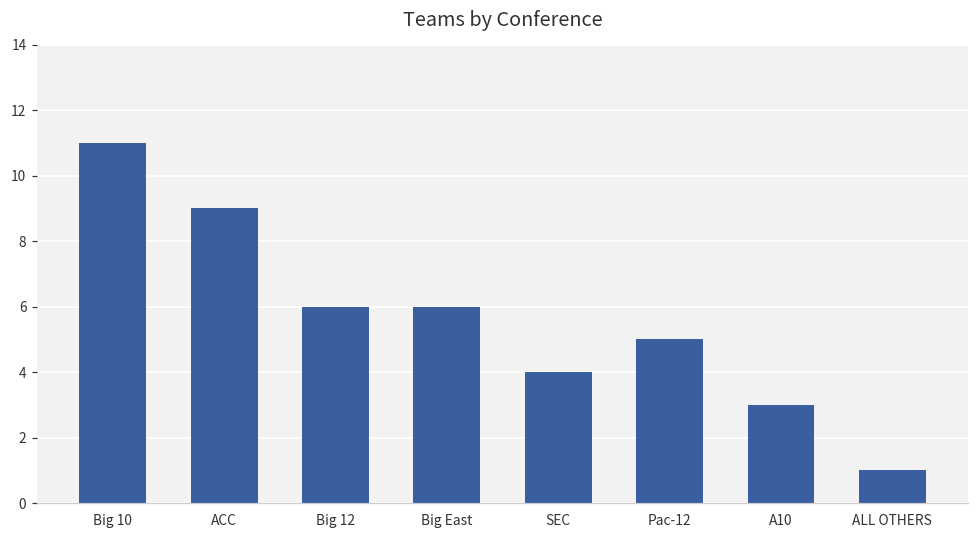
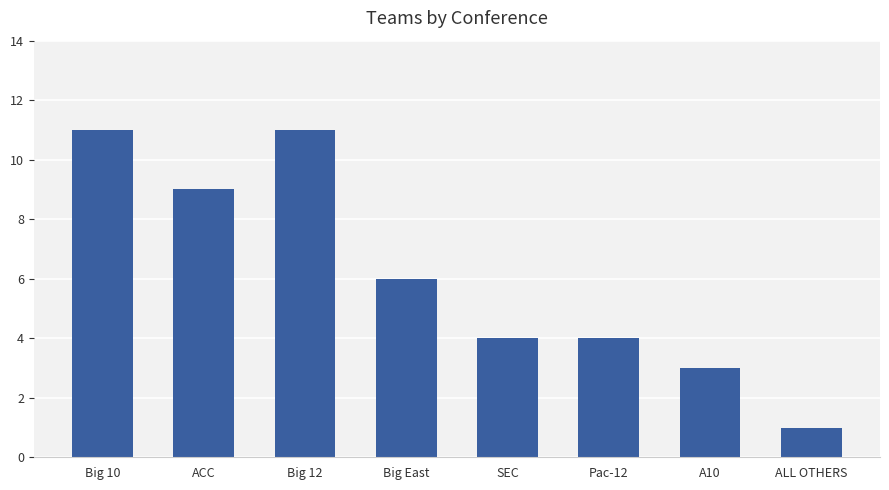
  {
    "Big 10": 11,
    "ACC": 9,
-   "Big 12": 6,
+   "Big 12": 11,
    "Big East": 6,
    "SEC": 4,
-   "Pac-12": 5,
+   "Pac-12": 4,
    "A10": 3,
    "ALL OTHERS": 1
  }
